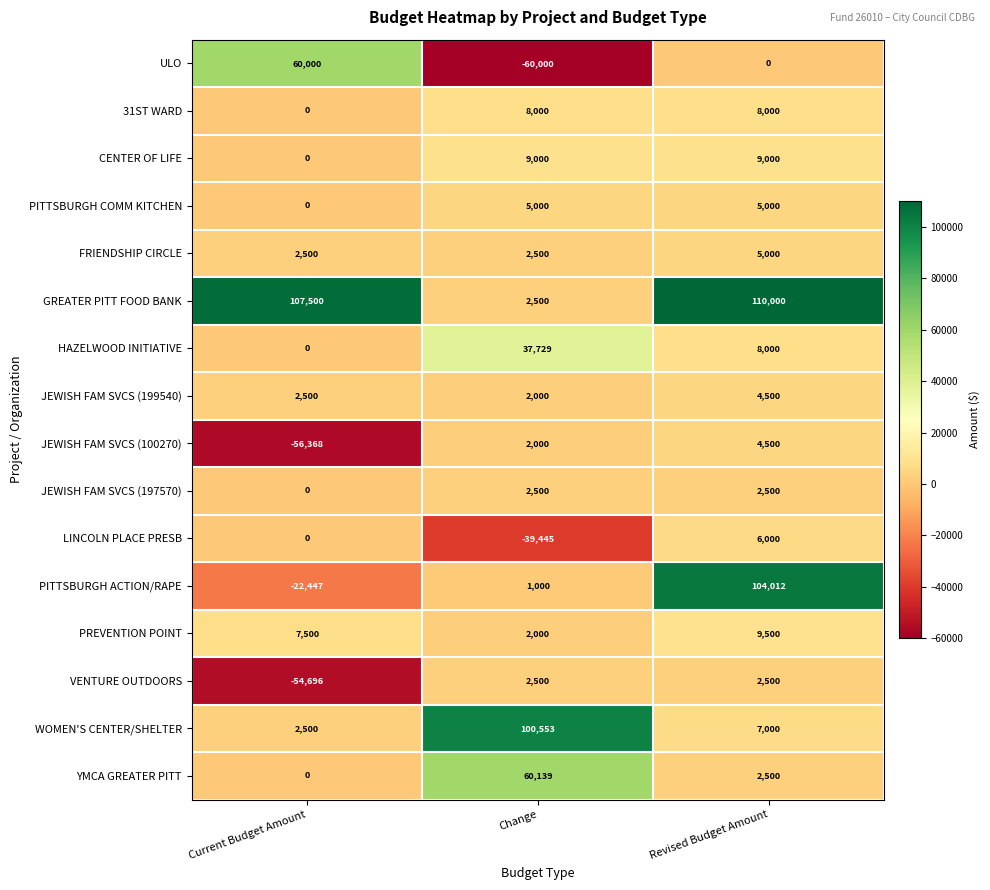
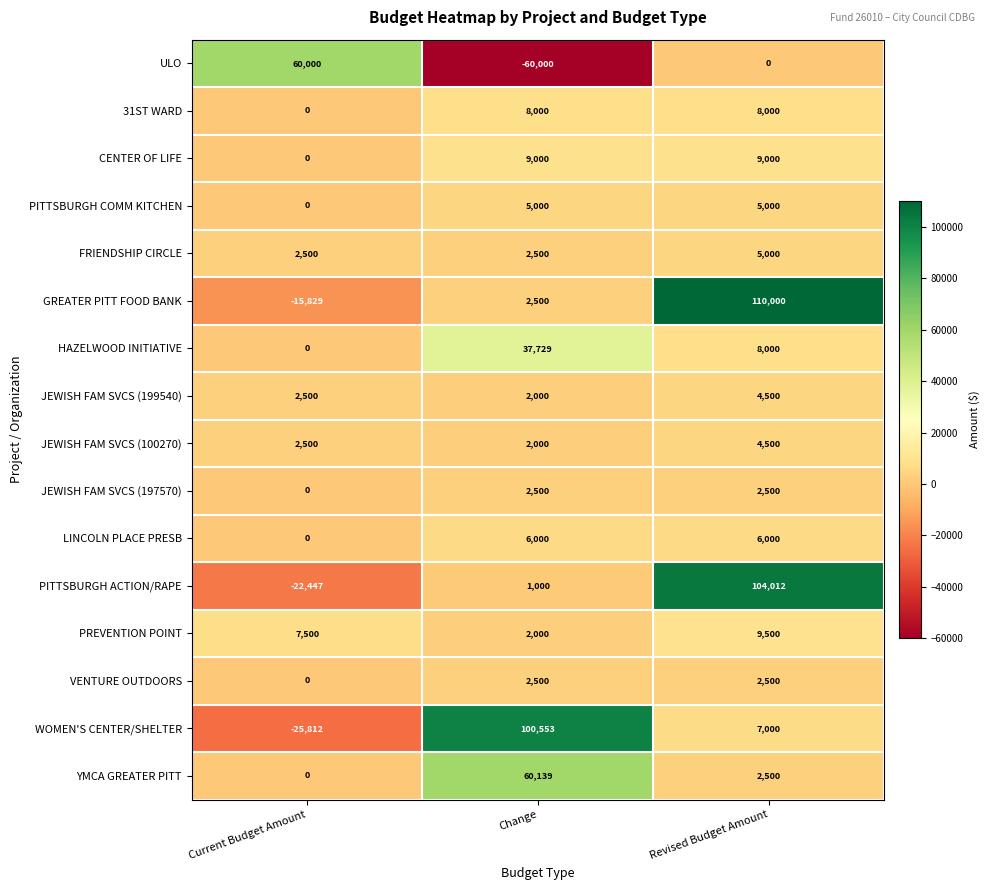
  {
    "ULO": {
      "Current Budget Amount": "60,000",
      "Change": "-60,000",
      "Revised Budget Amount": "0"
    },
    "31ST WARD": {
      "Current Budget Amount": "0",
      "Change": "8,000",
      "Revised Budget Amount": "8,000"
    },
    "CENTER OF LIFE": {
      "Current Budget Amount": "0",
      "Change": "9,000",
      "Revised Budget Amount": "9,000"
    },
    "PITTSBURGH COMM KITCHEN": {
      "Current Budget Amount": "0",
      "Change": "5,000",
      "Revised Budget Amount": "5,000"
    },
    "FRIENDSHIP CIRCLE": {
      "Current Budget Amount": "2,500",
      "Change": "2,500",
      "Revised Budget Amount": "5,000"
    },
    "GREATER PITT FOOD BANK": {
-     "Current Budget Amount": "107,500",
+     "Current Budget Amount": "-15,829",
      "Change": "2,500",
      "Revised Budget Amount": "110,000"
    },
    "HAZELWOOD INITIATIVE": {
      "Current Budget Amount": "0",
      "Change": "37,729",
      "Revised Budget Amount": "8,000"
    },
    "JEWISH FAM SVCS (199540)": {
      "Current Budget Amount": "2,500",
      "Change": "2,000",
      "Revised Budget Amount": "4,500"
    },
    "JEWISH FAM SVCS (100270)": {
-     "Current Budget Amount": "-56,368",
+     "Current Budget Amount": "2,500",
      "Change": "2,000",
      "Revised Budget Amount": "4,500"
    },
    "JEWISH FAM SVCS (197570)": {
      "Current Budget Amount": "0",
      "Change": "2,500",
      "Revised Budget Amount": "2,500"
    },
    "LINCOLN PLACE PRESB": {
      "Current Budget Amount": "0",
-     "Change": "-39,445",
+     "Change": "6,000",
      "Revised Budget Amount": "6,000"
    },
    "PITTSBURGH ACTION/RAPE": {
      "Current Budget Amount": "-22,447",
      "Change": "1,000",
      "Revised Budget Amount": "104,012"
    },
    "PREVENTION POINT": {
      "Current Budget Amount": "7,500",
      "Change": "2,000",
      "Revised Budget Amount": "9,500"
    },
    "VENTURE OUTDOORS": {
-     "Current Budget Amount": "-54,696",
+     "Current Budget Amount": "0",
      "Change": "2,500",
      "Revised Budget Amount": "2,500"
    },
    "WOMEN'S CENTER/SHELTER": {
-     "Current Budget Amount": "2,500",
+     "Current Budget Amount": "-25,812",
      "Change": "100,553",
      "Revised Budget Amount": "7,000"
    },
    "YMCA GREATER PITT": {
      "Current Budget Amount": "0",
      "Change": "60,139",
      "Revised Budget Amount": "2,500"
    }
  }
